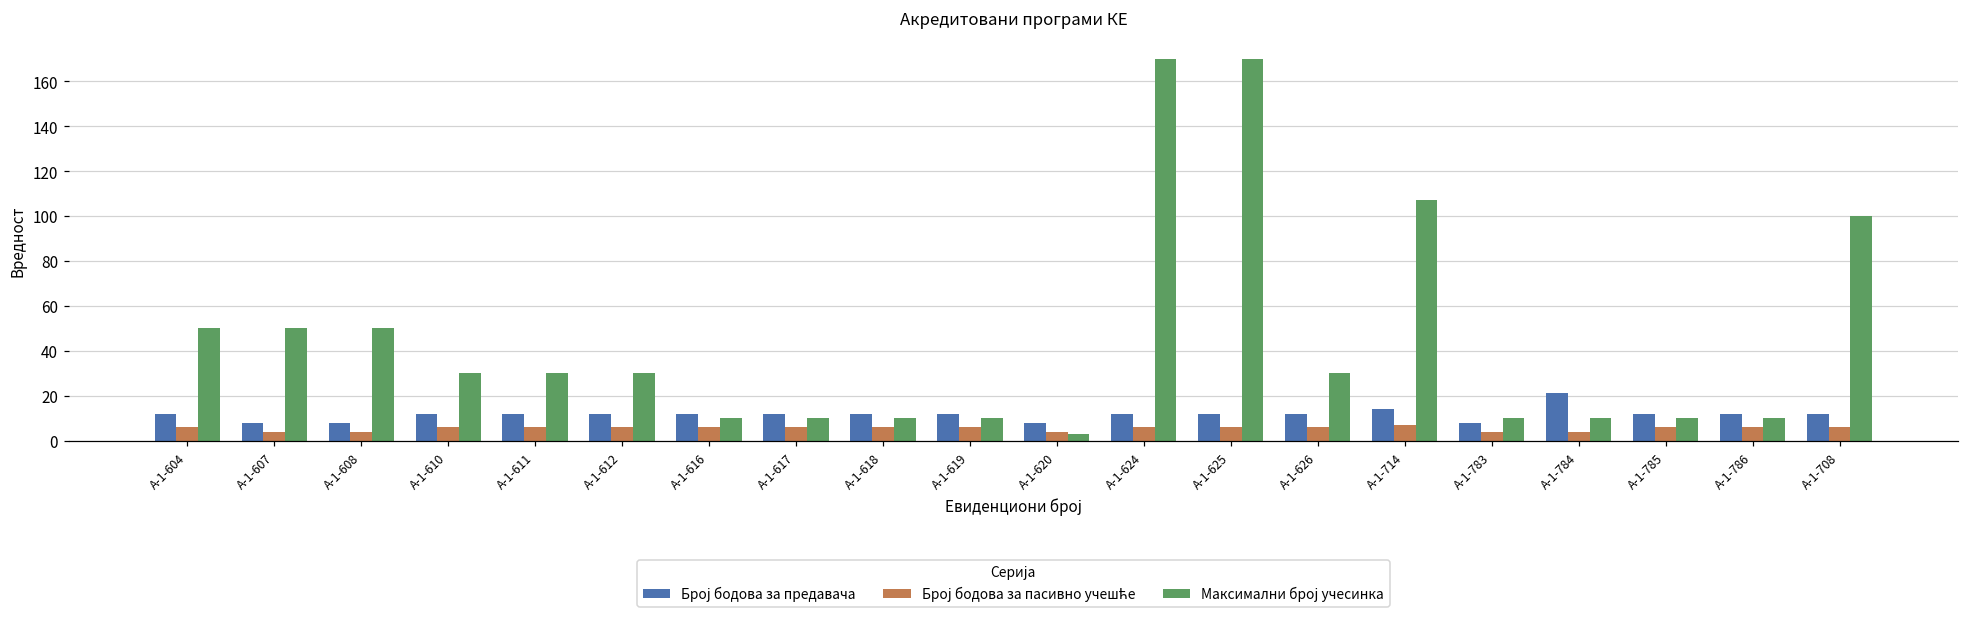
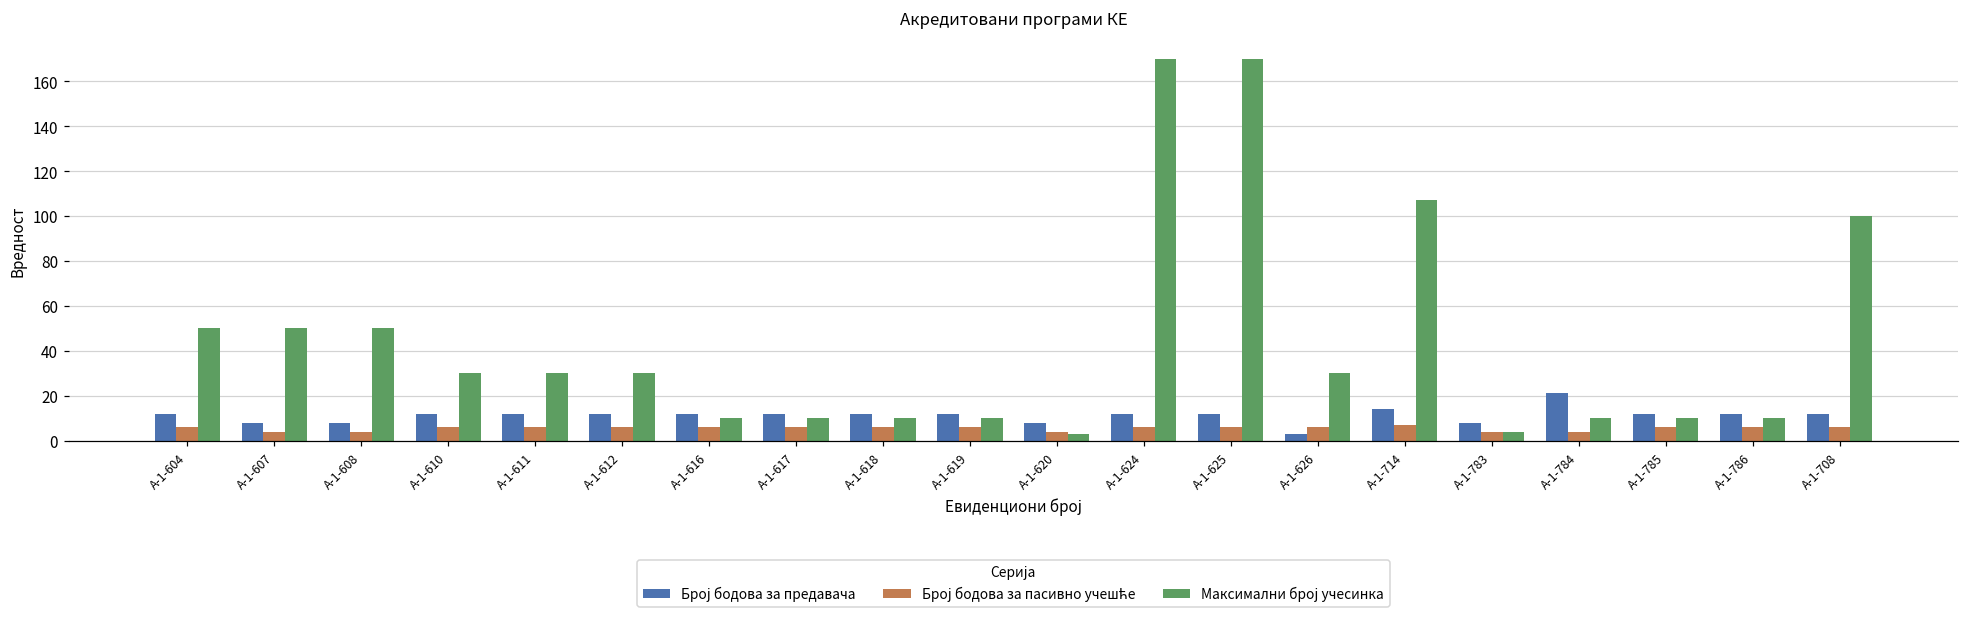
  {
    "Број бодова за предавача": {
      "А-1-604": 12,
      "А-1-607": 8,
      "А-1-608": 8,
      "А-1-610": 12,
      "А-1-611": 12,
      "А-1-612": 12,
      "А-1-616": 12,
      "А-1-617": 12,
      "А-1-618": 12,
      "А-1-619": 12,
      "А-1-620": 8,
      "А-1-624": 12,
      "А-1-625": 12,
-     "А-1-626": 12,
+     "А-1-626": 3,
      "А-1-714": 14,
      "А-1-783": 8,
      "А-1-784": 21,
      "А-1-785": 12,
      "А-1-786": 12,
      "А-1-708": 12
    },
    "Број бодова за пасивно учешће": {
      "А-1-604": 6,
      "А-1-607": 4,
      "А-1-608": 4,
      "А-1-610": 6,
      "А-1-611": 6,
      "А-1-612": 6,
      "А-1-616": 6,
      "А-1-617": 6,
      "А-1-618": 6,
      "А-1-619": 6,
      "А-1-620": 4,
      "А-1-624": 6,
      "А-1-625": 6,
      "А-1-626": 6,
      "А-1-714": 7,
      "А-1-783": 4,
      "А-1-784": 4,
      "А-1-785": 6,
      "А-1-786": 6,
      "А-1-708": 6
    },
    "Максимални број учесинка": {
      "А-1-604": 50,
      "А-1-607": 50,
      "А-1-608": 50,
      "А-1-610": 30,
      "А-1-611": 30,
      "А-1-612": 30,
      "А-1-616": 10,
      "А-1-617": 10,
      "А-1-618": 10,
      "А-1-619": 10,
      "А-1-620": 3,
      "А-1-624": 170,
      "А-1-625": 170,
      "А-1-626": 30,
      "А-1-714": 107,
-     "А-1-783": 10,
+     "А-1-783": 4,
      "А-1-784": 10,
      "А-1-785": 10,
      "А-1-786": 10,
      "А-1-708": 100
    }
  }
